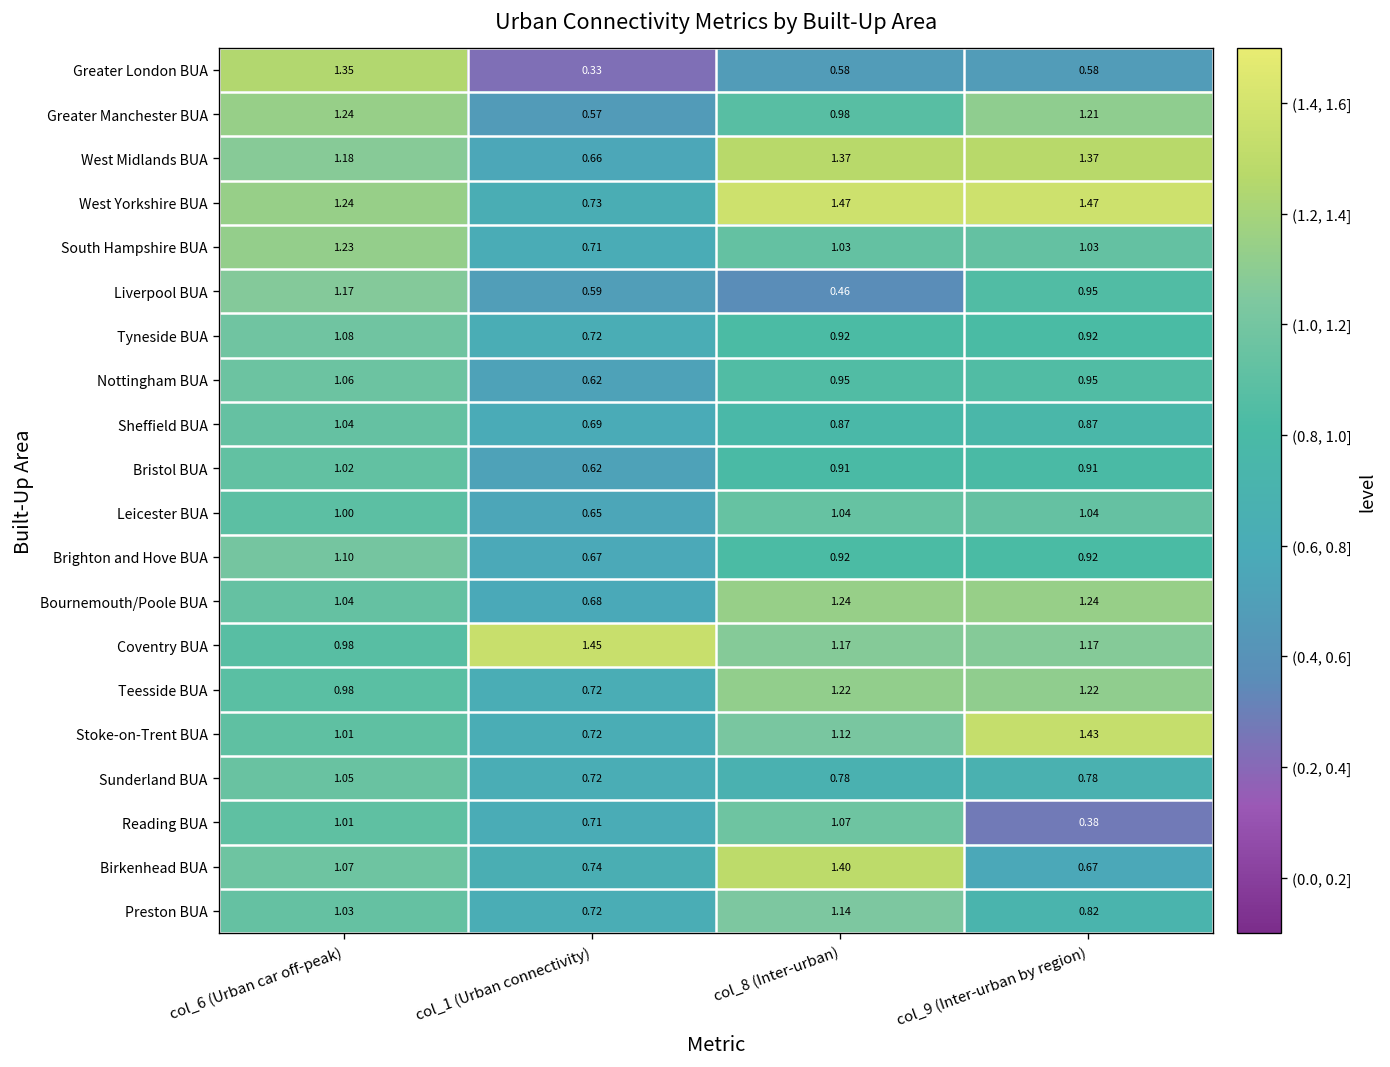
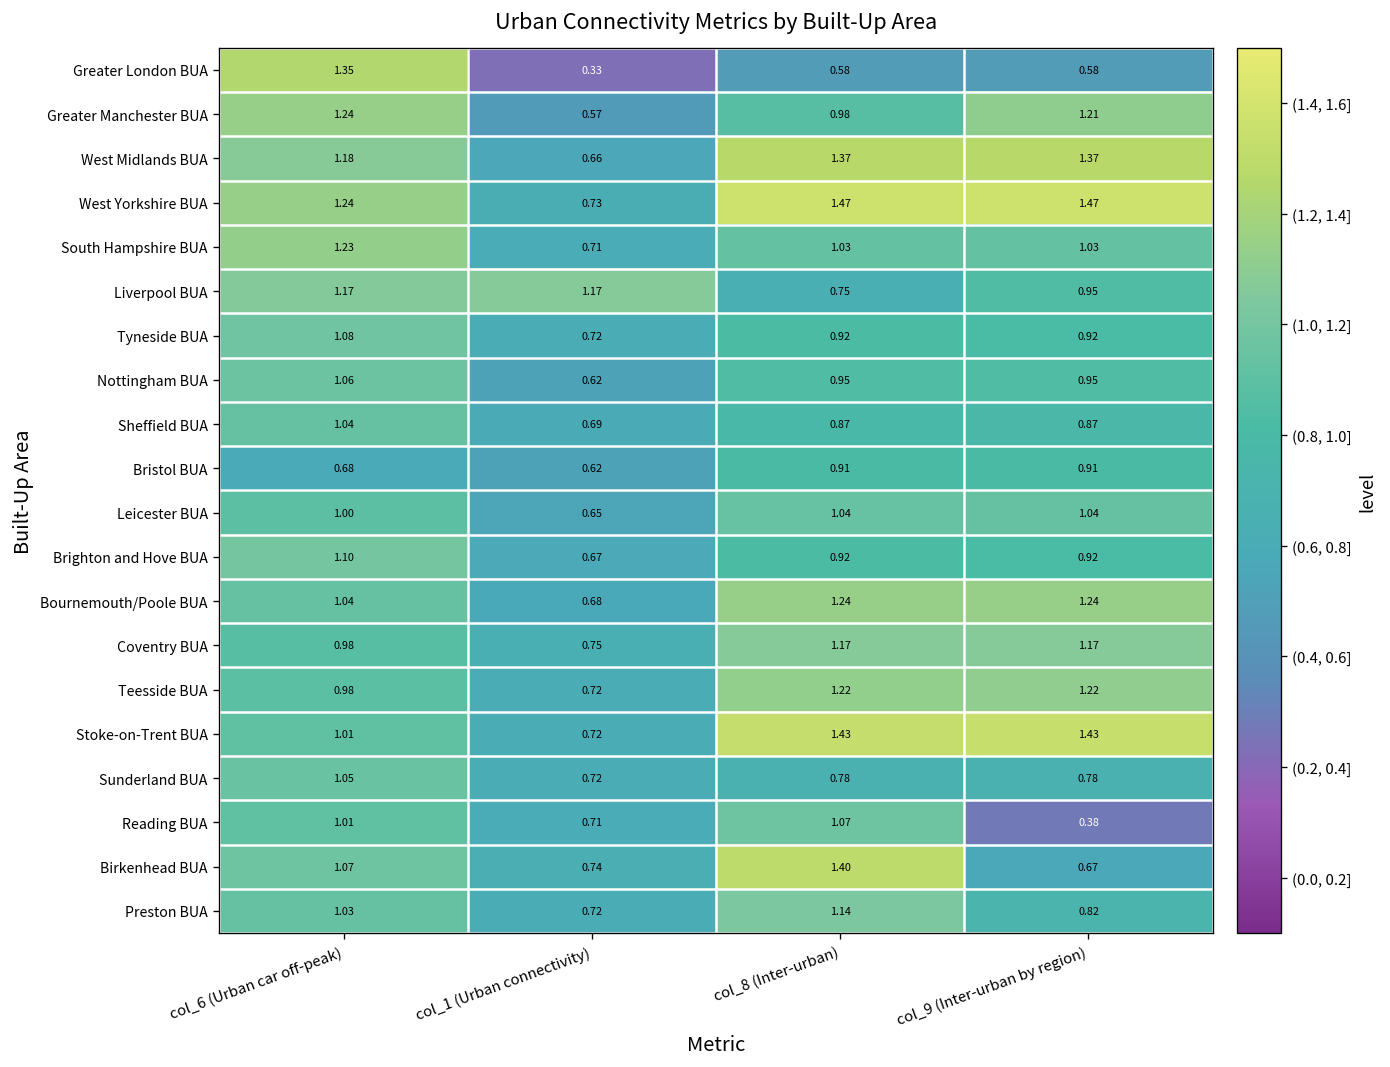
  {
    "Greater London BUA": {
      "col_6 (Urban car off-peak)": 1.35,
      "col_1 (Urban connectivity)": 0.33,
      "col_8 (Inter-urban)": 0.58,
      "col_9 (Inter-urban by region)": 0.58
    },
    "Greater Manchester BUA": {
      "col_6 (Urban car off-peak)": 1.24,
      "col_1 (Urban connectivity)": 0.57,
      "col_8 (Inter-urban)": 0.98,
      "col_9 (Inter-urban by region)": 1.21
    },
    "West Midlands BUA": {
      "col_6 (Urban car off-peak)": 1.18,
      "col_1 (Urban connectivity)": 0.66,
      "col_8 (Inter-urban)": 1.37,
      "col_9 (Inter-urban by region)": 1.37
    },
    "West Yorkshire BUA": {
      "col_6 (Urban car off-peak)": 1.24,
      "col_1 (Urban connectivity)": 0.73,
      "col_8 (Inter-urban)": 1.47,
      "col_9 (Inter-urban by region)": 1.47
    },
    "South Hampshire BUA": {
      "col_6 (Urban car off-peak)": 1.23,
      "col_1 (Urban connectivity)": 0.71,
      "col_8 (Inter-urban)": 1.03,
      "col_9 (Inter-urban by region)": 1.03
    },
    "Liverpool BUA": {
      "col_6 (Urban car off-peak)": 1.17,
-     "col_1 (Urban connectivity)": 0.59,
-     "col_8 (Inter-urban)": 0.46,
+     "col_1 (Urban connectivity)": 1.17,
+     "col_8 (Inter-urban)": 0.75,
      "col_9 (Inter-urban by region)": 0.95
    },
    "Tyneside BUA": {
      "col_6 (Urban car off-peak)": 1.08,
      "col_1 (Urban connectivity)": 0.72,
      "col_8 (Inter-urban)": 0.92,
      "col_9 (Inter-urban by region)": 0.92
    },
    "Nottingham BUA": {
      "col_6 (Urban car off-peak)": 1.06,
      "col_1 (Urban connectivity)": 0.62,
      "col_8 (Inter-urban)": 0.95,
      "col_9 (Inter-urban by region)": 0.95
    },
    "Sheffield BUA": {
      "col_6 (Urban car off-peak)": 1.04,
      "col_1 (Urban connectivity)": 0.69,
      "col_8 (Inter-urban)": 0.87,
      "col_9 (Inter-urban by region)": 0.87
    },
    "Bristol BUA": {
-     "col_6 (Urban car off-peak)": 1.02,
+     "col_6 (Urban car off-peak)": 0.68,
      "col_1 (Urban connectivity)": 0.62,
      "col_8 (Inter-urban)": 0.91,
      "col_9 (Inter-urban by region)": 0.91
    },
    "Leicester BUA": {
      "col_6 (Urban car off-peak)": 1.00,
      "col_1 (Urban connectivity)": 0.65,
      "col_8 (Inter-urban)": 1.04,
      "col_9 (Inter-urban by region)": 1.04
    },
    "Brighton and Hove BUA": {
      "col_6 (Urban car off-peak)": 1.10,
      "col_1 (Urban connectivity)": 0.67,
      "col_8 (Inter-urban)": 0.92,
      "col_9 (Inter-urban by region)": 0.92
    },
    "Bournemouth/Poole BUA": {
      "col_6 (Urban car off-peak)": 1.04,
      "col_1 (Urban connectivity)": 0.68,
      "col_8 (Inter-urban)": 1.24,
      "col_9 (Inter-urban by region)": 1.24
    },
    "Coventry BUA": {
      "col_6 (Urban car off-peak)": 0.98,
-     "col_1 (Urban connectivity)": 1.45,
+     "col_1 (Urban connectivity)": 0.75,
      "col_8 (Inter-urban)": 1.17,
      "col_9 (Inter-urban by region)": 1.17
    },
    "Teesside BUA": {
      "col_6 (Urban car off-peak)": 0.98,
      "col_1 (Urban connectivity)": 0.72,
      "col_8 (Inter-urban)": 1.22,
      "col_9 (Inter-urban by region)": 1.22
    },
    "Stoke-on-Trent BUA": {
      "col_6 (Urban car off-peak)": 1.01,
      "col_1 (Urban connectivity)": 0.72,
-     "col_8 (Inter-urban)": 1.12,
+     "col_8 (Inter-urban)": 1.43,
      "col_9 (Inter-urban by region)": 1.43
    },
    "Sunderland BUA": {
      "col_6 (Urban car off-peak)": 1.05,
      "col_1 (Urban connectivity)": 0.72,
      "col_8 (Inter-urban)": 0.78,
      "col_9 (Inter-urban by region)": 0.78
    },
    "Reading BUA": {
      "col_6 (Urban car off-peak)": 1.01,
      "col_1 (Urban connectivity)": 0.71,
      "col_8 (Inter-urban)": 1.07,
      "col_9 (Inter-urban by region)": 0.38
    },
    "Birkenhead BUA": {
      "col_6 (Urban car off-peak)": 1.07,
      "col_1 (Urban connectivity)": 0.74,
      "col_8 (Inter-urban)": 1.40,
      "col_9 (Inter-urban by region)": 0.67
    },
    "Preston BUA": {
      "col_6 (Urban car off-peak)": 1.03,
      "col_1 (Urban connectivity)": 0.72,
      "col_8 (Inter-urban)": 1.14,
      "col_9 (Inter-urban by region)": 0.82
    }
  }
